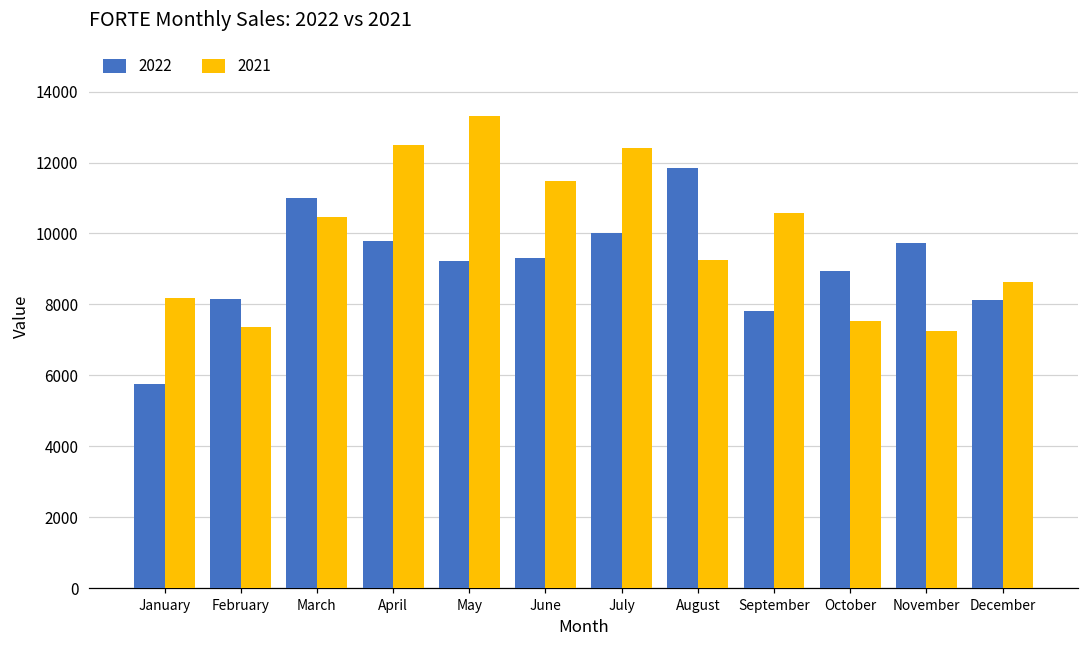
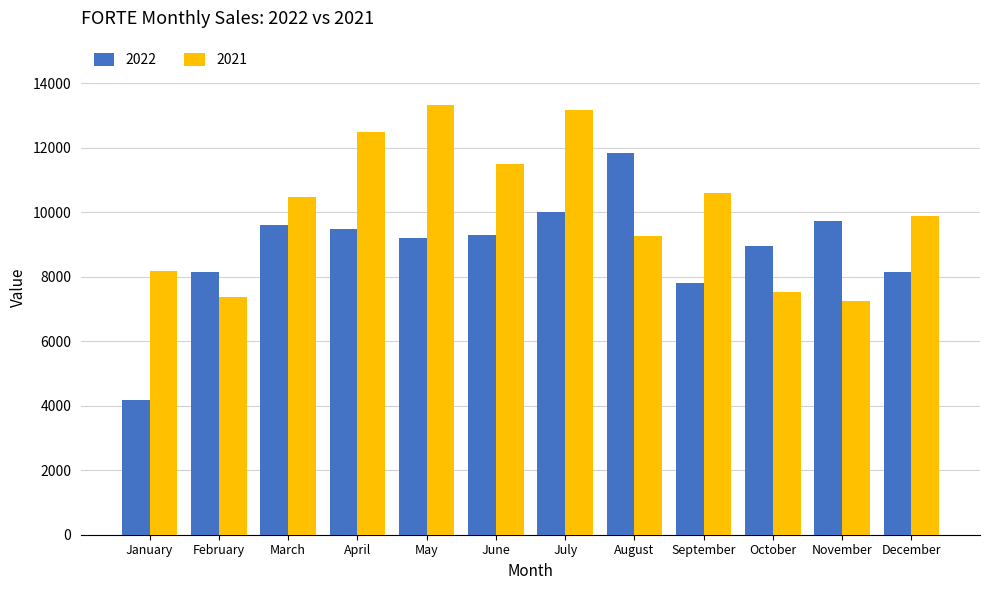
  {
    "2022": {
-     "January": 5700,
+     "January": 4200,
      "February": 8100,
-     "March": 11000,
-     "April": 9800,
+     "March": 9600,
+     "April": 9500,
      "May": 9200,
      "June": 9300,
      "July": 10000,
      "August": 11800,
      "September": 7800,
      "October": 8900,
      "November": 9700,
      "December": 8100
    },
    "2021": {
      "January": 8200,
      "February": 7400,
      "March": 10500,
      "April": 12500,
      "May": 13300,
      "June": 11500,
-     "July": 12400,
+     "July": 13200,
      "August": 9300,
      "September": 10600,
      "October": 7500,
      "November": 7200,
-     "December": 8600
+     "December": 9900
    }
  }
